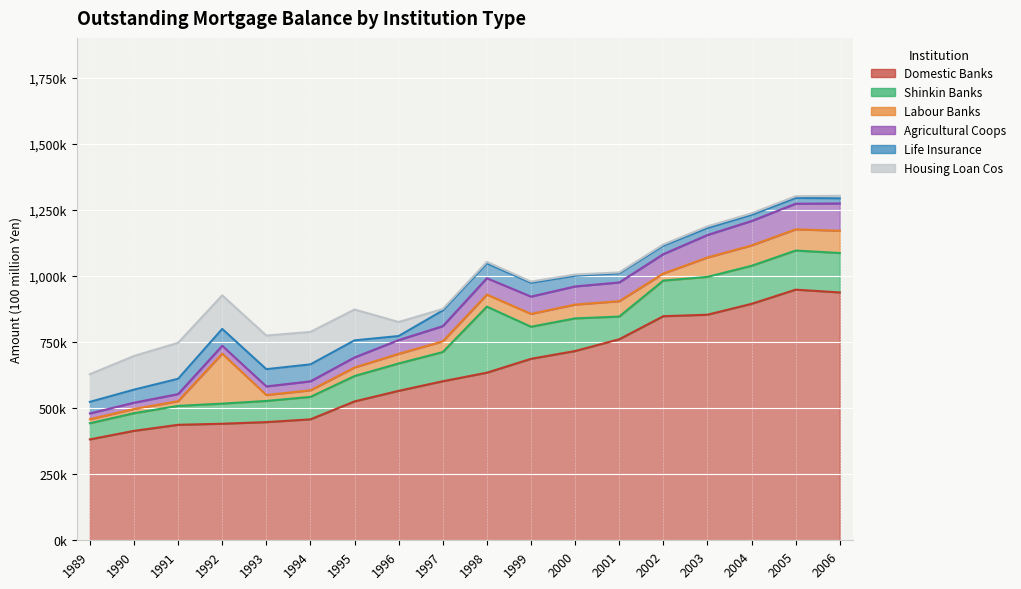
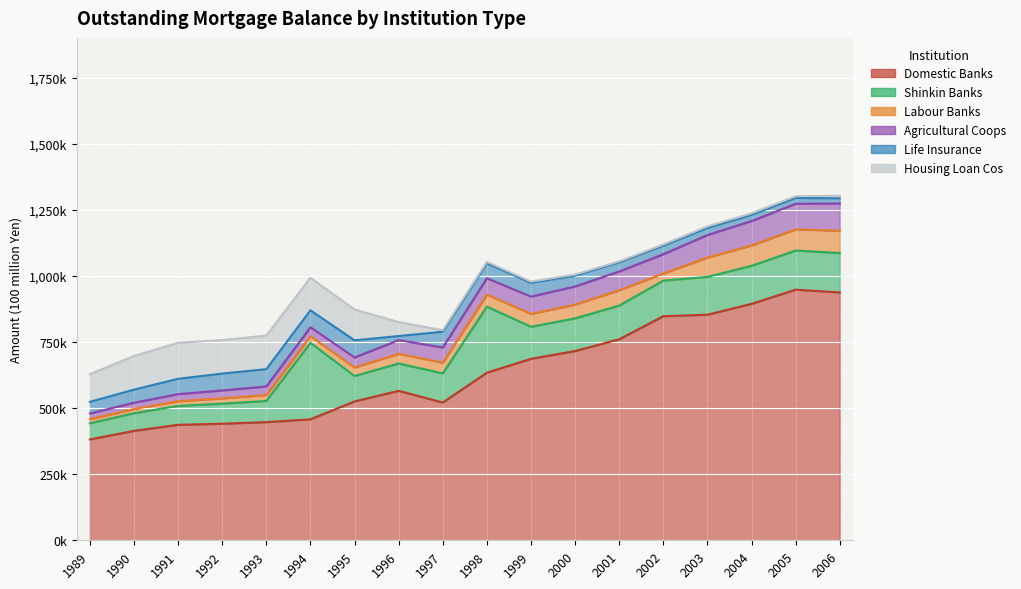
  {
    "Domestic Banks": {
      "1989": "380,000",
      "1990": "410,000",
      "1991": "440,000",
      "1992": "440,000",
      "1993": "450,000",
      "1994": "460,000",
      "1995": "530,000",
      "1996": "570,000",
-     "1997": "600,000",
+     "1997": "520,000",
      "1998": "630,000",
      "1999": "690,000",
      "2000": "720,000",
      "2001": "760,000",
      "2002": "850,000",
      "2003": "850,000",
      "2004": "890,000",
      "2005": "950,000",
      "2006": "940,000"
    },
    "Shinkin Banks": {
      "1989": "60,000",
      "1990": "70,000",
      "1991": "70,000",
      "1992": "80,000",
      "1993": "80,000",
-     "1994": "80,000",
+     "1994": "290,000",
      "1995": "100,000",
      "1996": "100,000",
      "1997": "110,000",
      "1998": "250,000",
      "1999": "120,000",
      "2000": "120,000",
-     "2001": "90,000",
+     "2001": "130,000",
      "2002": "130,000",
      "2003": "140,000",
      "2004": "140,000",
      "2005": "150,000",
      "2006": "150,000"
    },
    "Labour Banks": {
      "1989": "20,000",
      "1990": "20,000",
      "1991": "20,000",
-     "1992": "190,000",
+     "1992": "20,000",
      "1993": "20,000",
      "1994": "20,000",
      "1995": "30,000",
      "1996": "40,000",
      "1997": "40,000",
      "1998": "50,000",
      "1999": "50,000",
      "2000": "50,000",
      "2001": "60,000",
      "2002": "30,000",
      "2003": "70,000",
      "2004": "80,000",
      "2005": "80,000",
      "2006": "80,000"
    },
    "Agricultural Coops": {
      "1989": "20,000",
      "1990": "20,000",
      "1991": "30,000",
      "1992": "30,000",
      "1993": "30,000",
      "1994": "30,000",
      "1995": "40,000",
      "1996": "50,000",
      "1997": "60,000",
      "1998": "60,000",
      "1999": "70,000",
      "2000": "70,000",
      "2001": "70,000",
      "2002": "70,000",
      "2003": "90,000",
      "2004": "90,000",
      "2005": "100,000",
      "2006": "100,000"
    },
    "Life Insurance": {
      "1989": "40,000",
      "1990": "50,000",
      "1991": "60,000",
      "1992": "60,000",
      "1993": "70,000",
      "1994": "60,000",
      "1995": "60,000",
      "1996": "20,000",
      "2006": "20,000"
    },
    "Housing Loan Cos": {
      "1989": "100,000",
      "1990": "130,000",
      "1991": "140,000",
      "1992": "130,000",
      "1993": "130,000",
      "1994": "120,000",
      "1995": "120,000",
      "1996": "50,000",
      "2006": "10,000"
    }
  }
